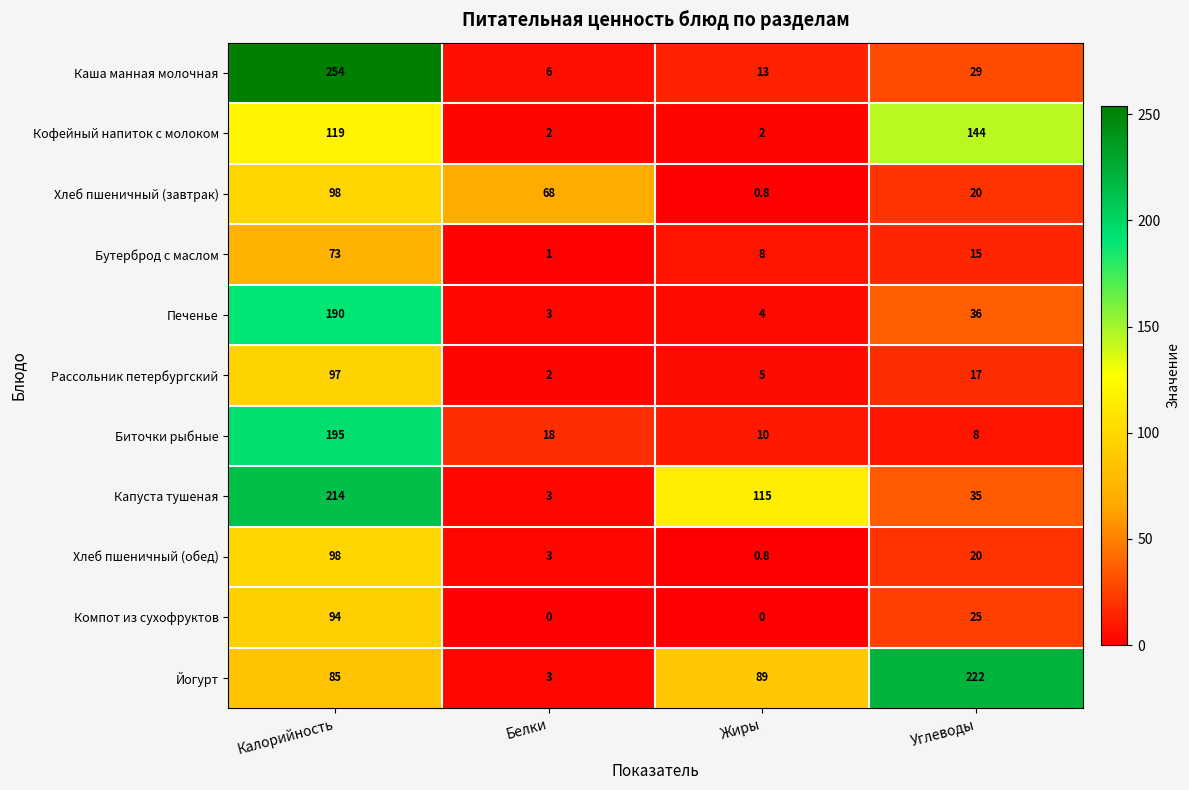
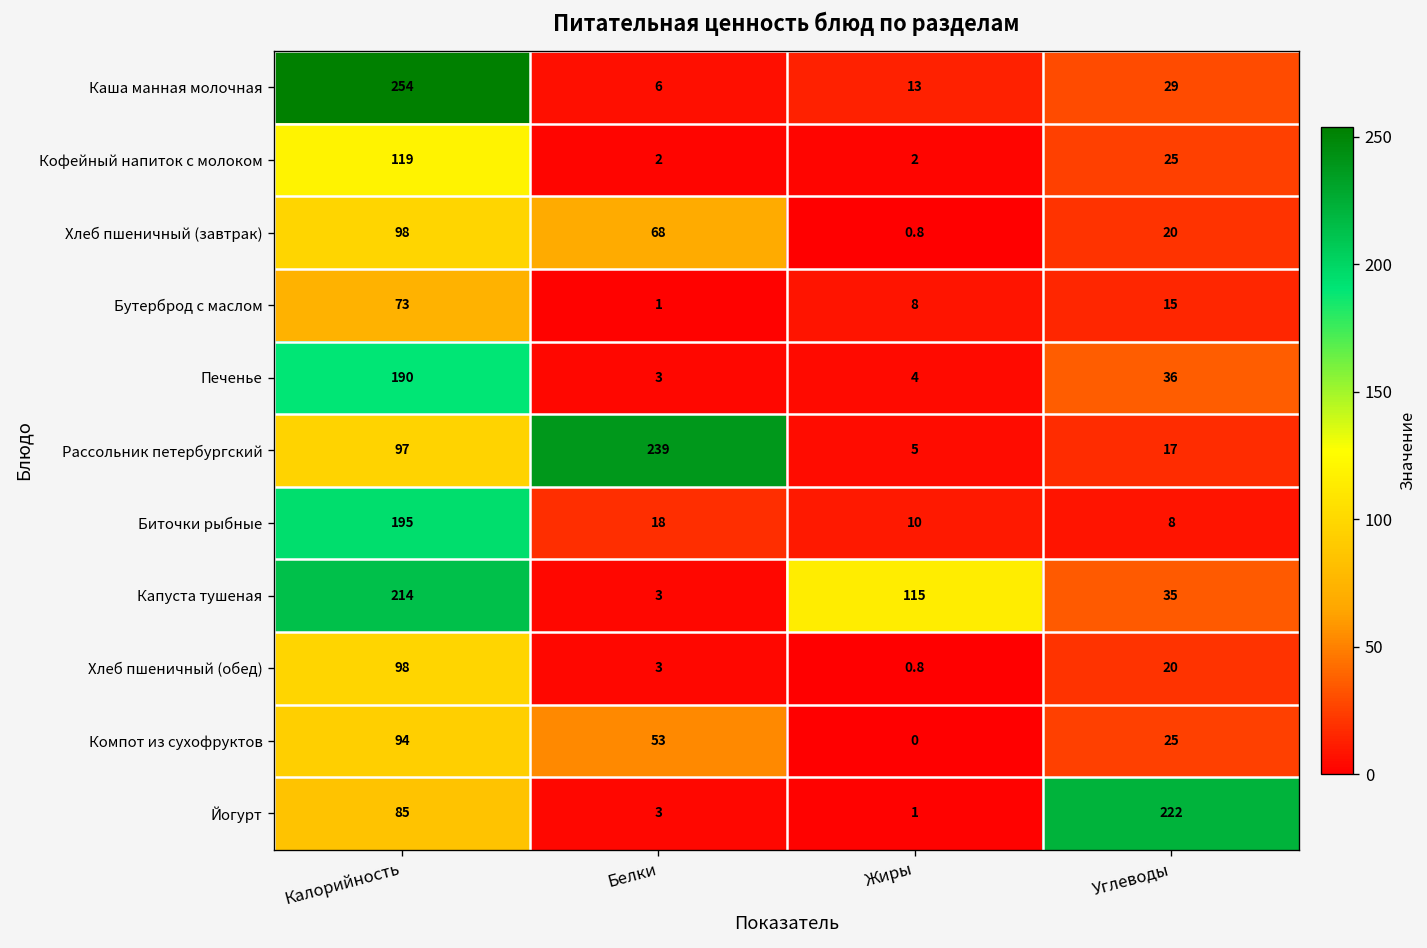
  {
    "Каша манная молочная": {
      "Калорийность": 254,
      "Белки": 6,
      "Жиры": 13,
      "Углеводы": 29
    },
    "Кофейный напиток с молоком": {
      "Калорийность": 119,
      "Белки": 2,
      "Жиры": 2,
-     "Углеводы": 144
+     "Углеводы": 25
    },
    "Хлеб пшеничный (завтрак)": {
      "Калорийность": 98,
      "Белки": 68,
      "Жиры": 0.8,
      "Углеводы": 20
    },
    "Бутерброд с маслом": {
      "Калорийность": 73,
      "Белки": 1,
      "Жиры": 8,
      "Углеводы": 15
    },
    "Печенье": {
      "Калорийность": 190,
      "Белки": 3,
      "Жиры": 4,
      "Углеводы": 36
    },
    "Рассольник петербургский": {
      "Калорийность": 97,
-     "Белки": 2,
+     "Белки": 239,
      "Жиры": 5,
      "Углеводы": 17
    },
    "Биточки рыбные": {
      "Калорийность": 195,
      "Белки": 18,
      "Жиры": 10,
      "Углеводы": 8
    },
    "Капуста тушеная": {
      "Калорийность": 214,
      "Белки": 3,
      "Жиры": 115,
      "Углеводы": 35
    },
    "Хлеб пшеничный (обед)": {
      "Калорийность": 98,
      "Белки": 3,
      "Жиры": 0.8,
      "Углеводы": 20
    },
    "Компот из сухофруктов": {
      "Калорийность": 94,
-     "Белки": 0,
+     "Белки": 53,
      "Жиры": 0,
      "Углеводы": 25
    },
    "Йогурт": {
      "Калорийность": 85,
      "Белки": 3,
-     "Жиры": 89,
+     "Жиры": 1,
      "Углеводы": 222
    }
  }
